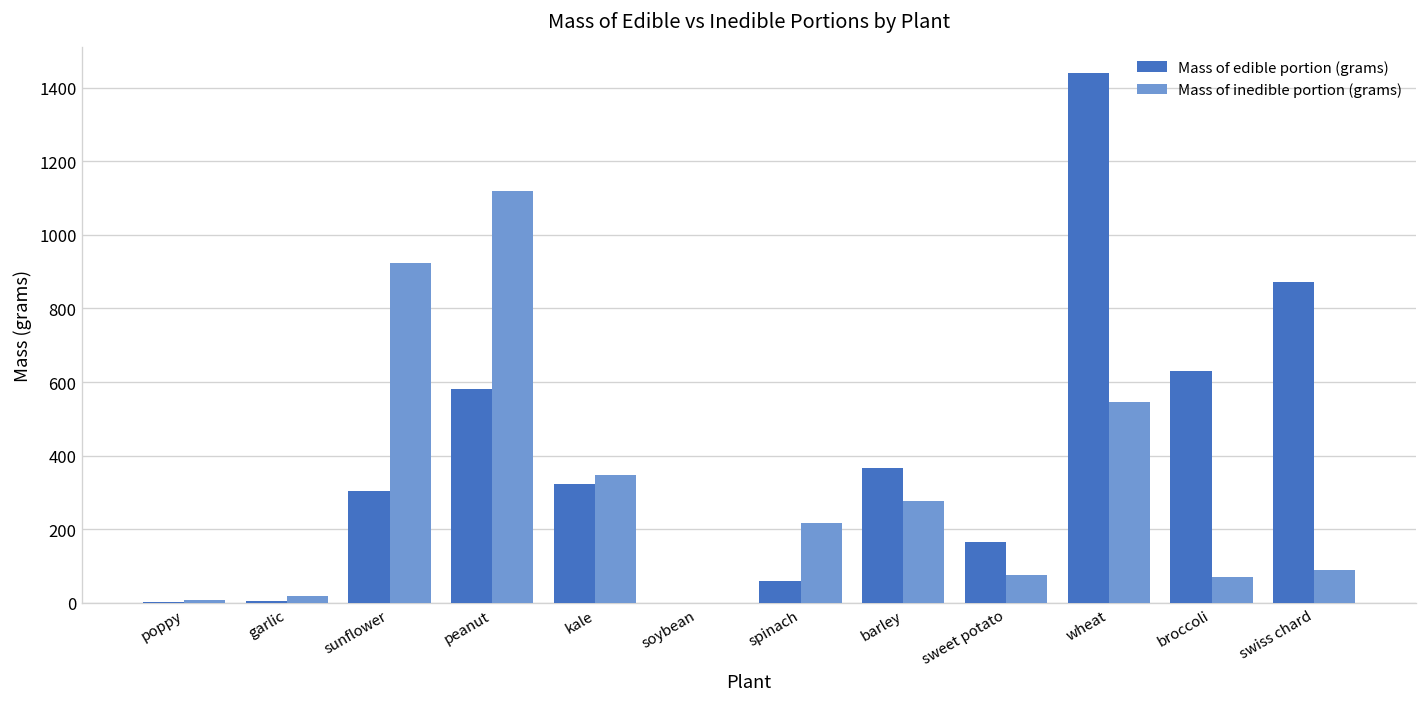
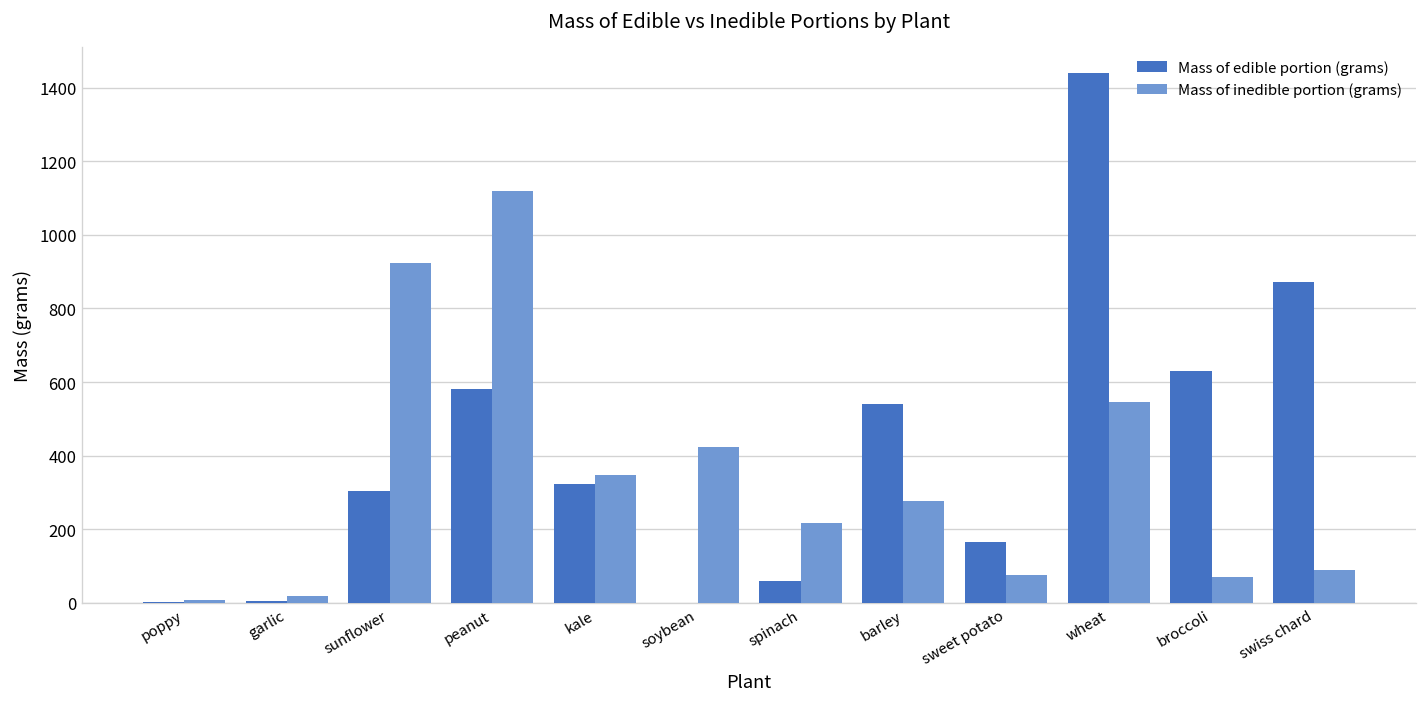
  {
    "Mass of edible portion (grams)": {
      "sunflower": 310,
      "peanut": 580,
      "kale": 320,
      "spinach": 60,
-     "barley": 370,
+     "barley": 540,
      "sweet potato": 170,
      "wheat": 1440,
      "broccoli": 630,
      "swiss chard": 870
    },
    "Mass of inedible portion (grams)": {
      "garlic": 20,
      "sunflower": 920,
      "peanut": 1120,
      "kale": 350,
-     "soybean": 0,
+     "soybean": 420,
      "spinach": 220,
      "barley": 280,
      "sweet potato": 80,
      "wheat": 550,
      "broccoli": 70,
      "swiss chard": 90
    }
  }
